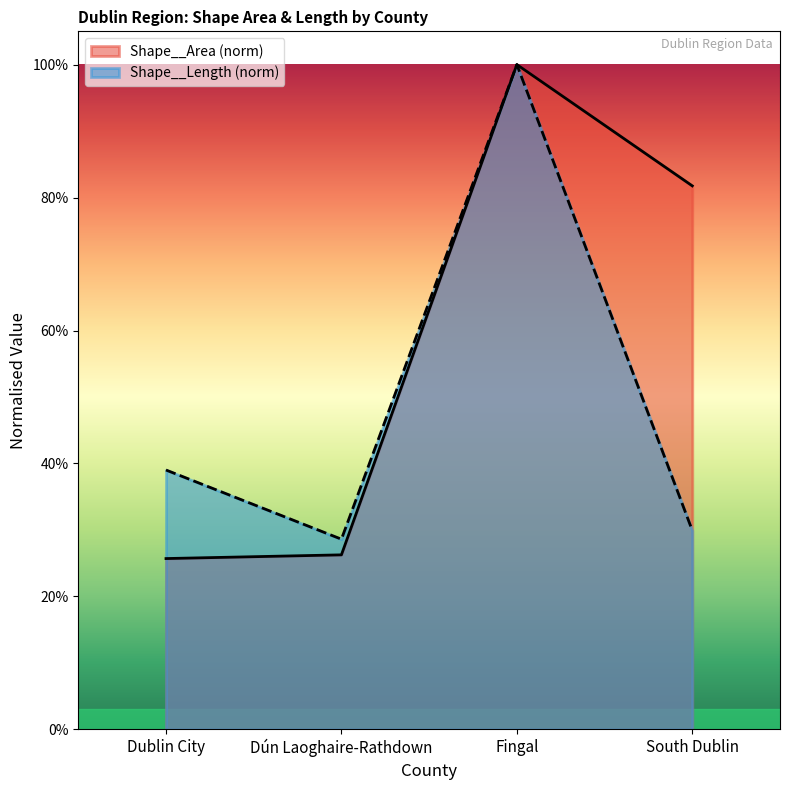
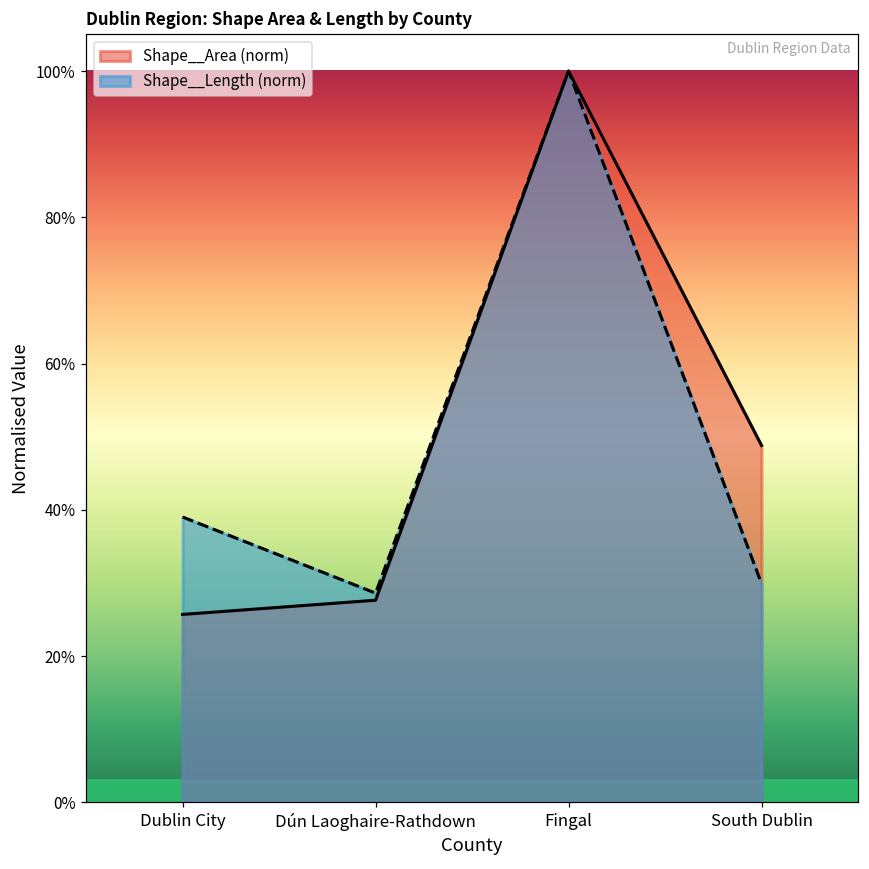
  {
    "Shape__Area (norm)": {
      "Dublin City": "26%",
-     "Dún Laoghaire-Rathdown": "26%",
-     "South Dublin": "82%"
+     "Dún Laoghaire-Rathdown": "28%",
+     "South Dublin": "49%"
    },
    "Shape__Length (norm)": {
      "Dublin City": "39%",
      "Dún Laoghaire-Rathdown": "29%",
      "South Dublin": "30%"
    }
  }
